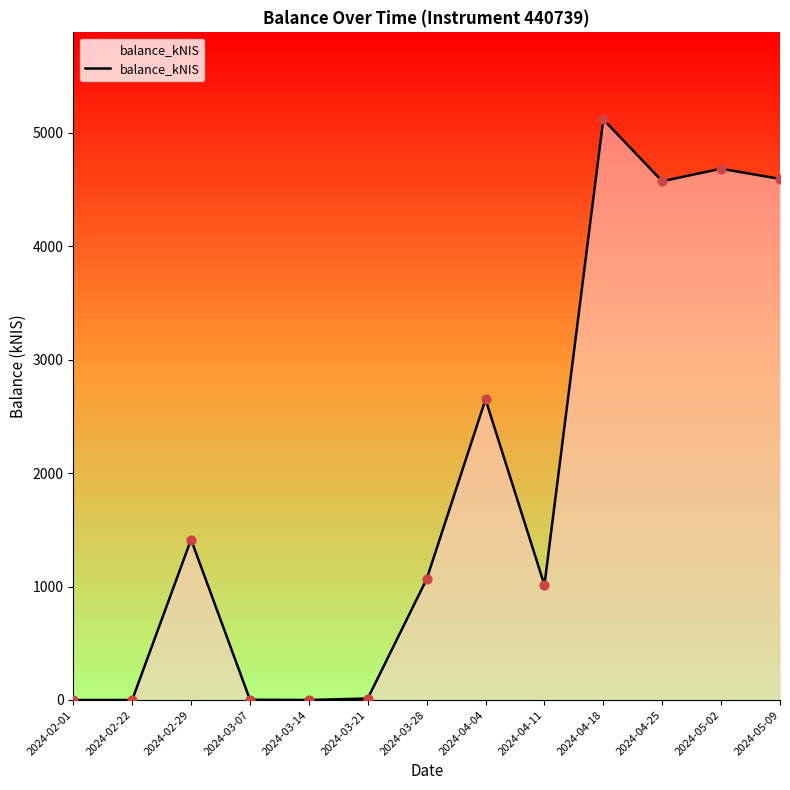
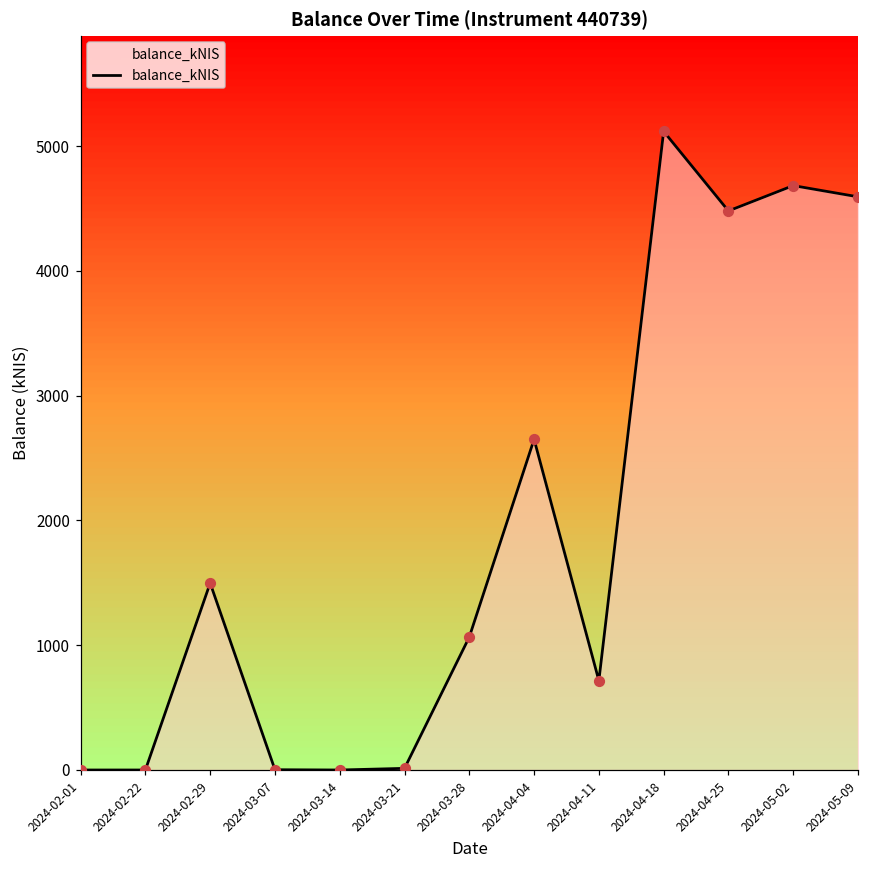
  {
    "2024-02-01": 0,
    "2024-02-22": 0,
-   "2024-02-29": 1410,
+   "2024-02-29": 1500,
    "2024-03-07": 0,
    "2024-03-14": 0,
    "2024-03-21": 10,
    "2024-03-28": 1070,
    "2024-04-04": 2650,
-   "2024-04-11": 1010,
+   "2024-04-11": 720,
    "2024-04-18": 5120,
-   "2024-04-25": 4570,
+   "2024-04-25": 4480,
    "2024-05-02": 4680,
    "2024-05-09": 4590
  }
